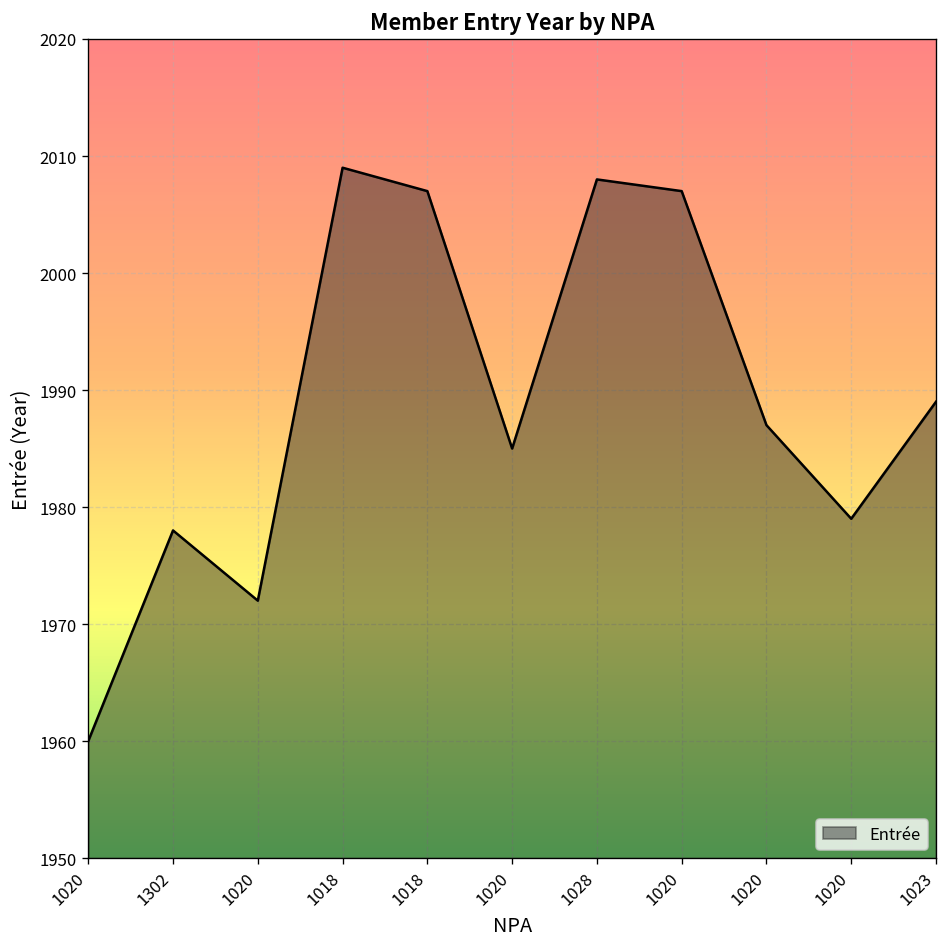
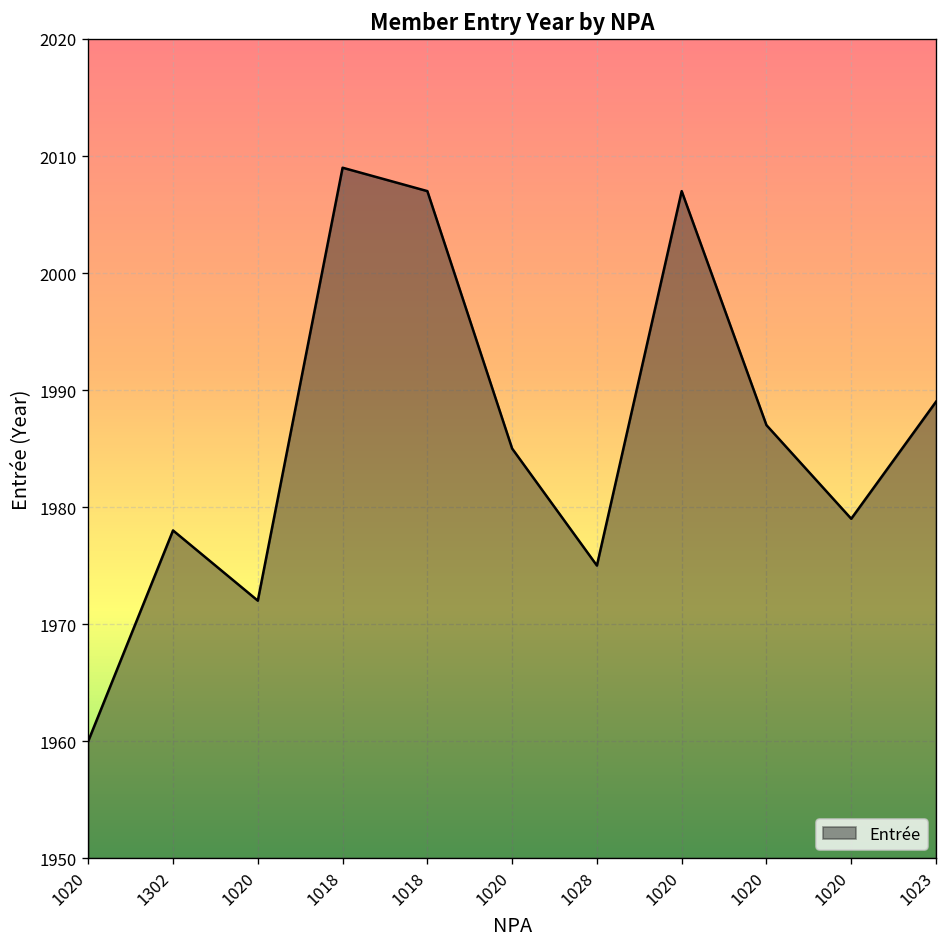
  {
    "1302": 1978,
-   "1028": 2008,
+   "1028": 1975,
    "1023": 1989
  }
